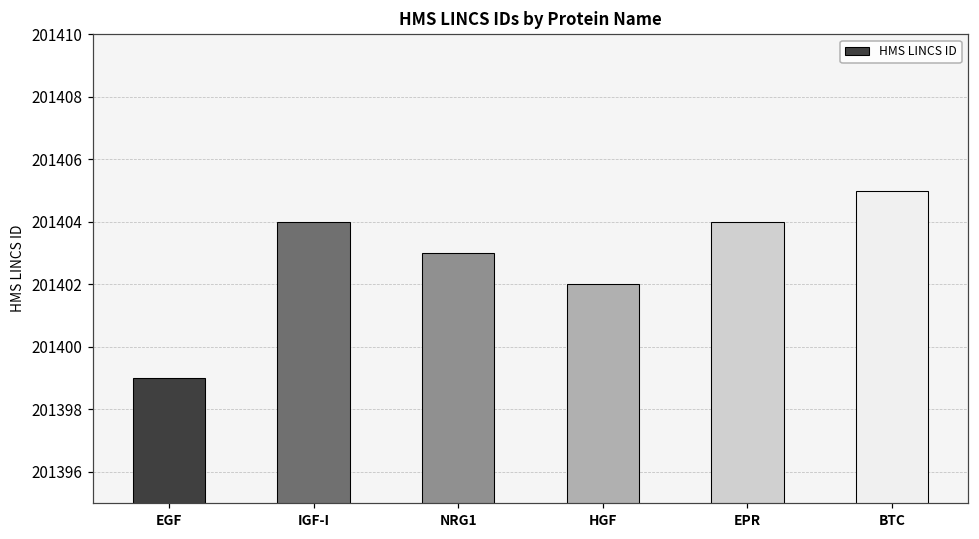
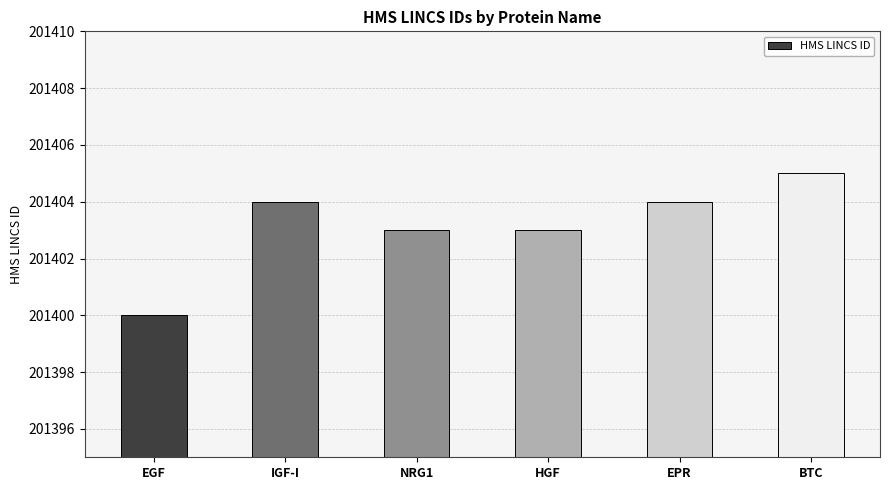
  {
-   "EGF": 201399,
+   "EGF": 201400,
    "IGF-I": 201404,
    "NRG1": 201403,
-   "HGF": 201402,
+   "HGF": 201403,
    "EPR": 201404,
    "BTC": 201405
  }
